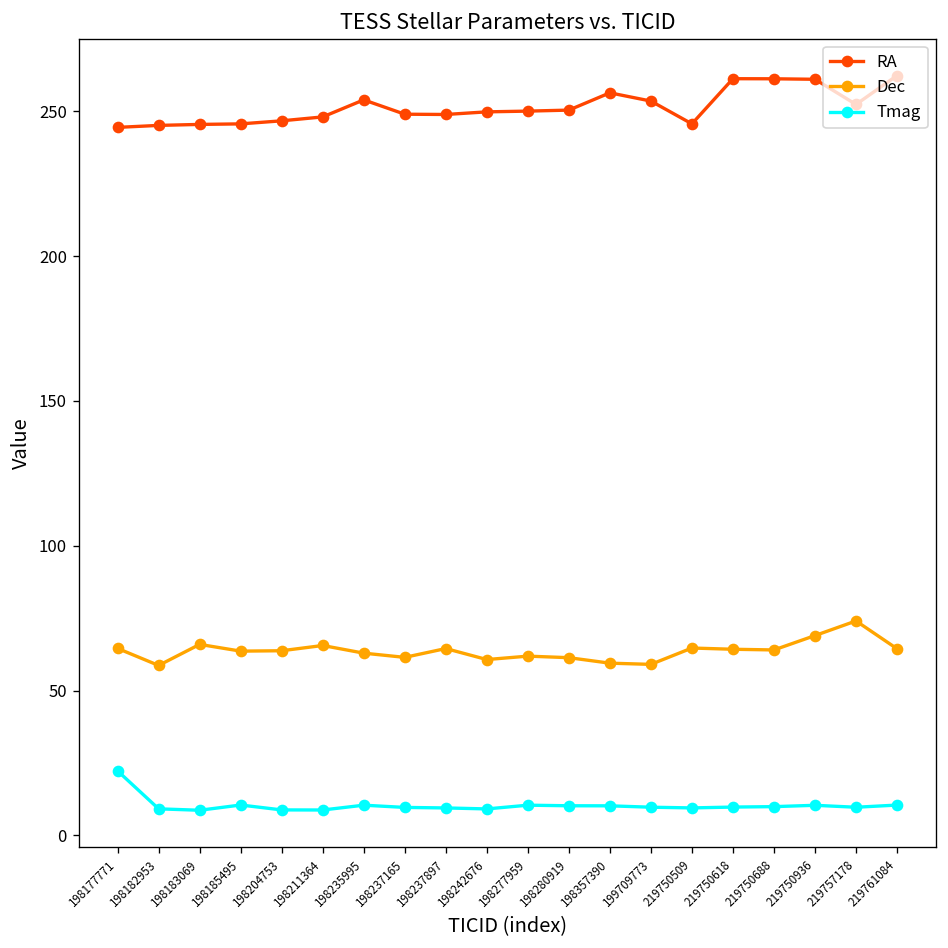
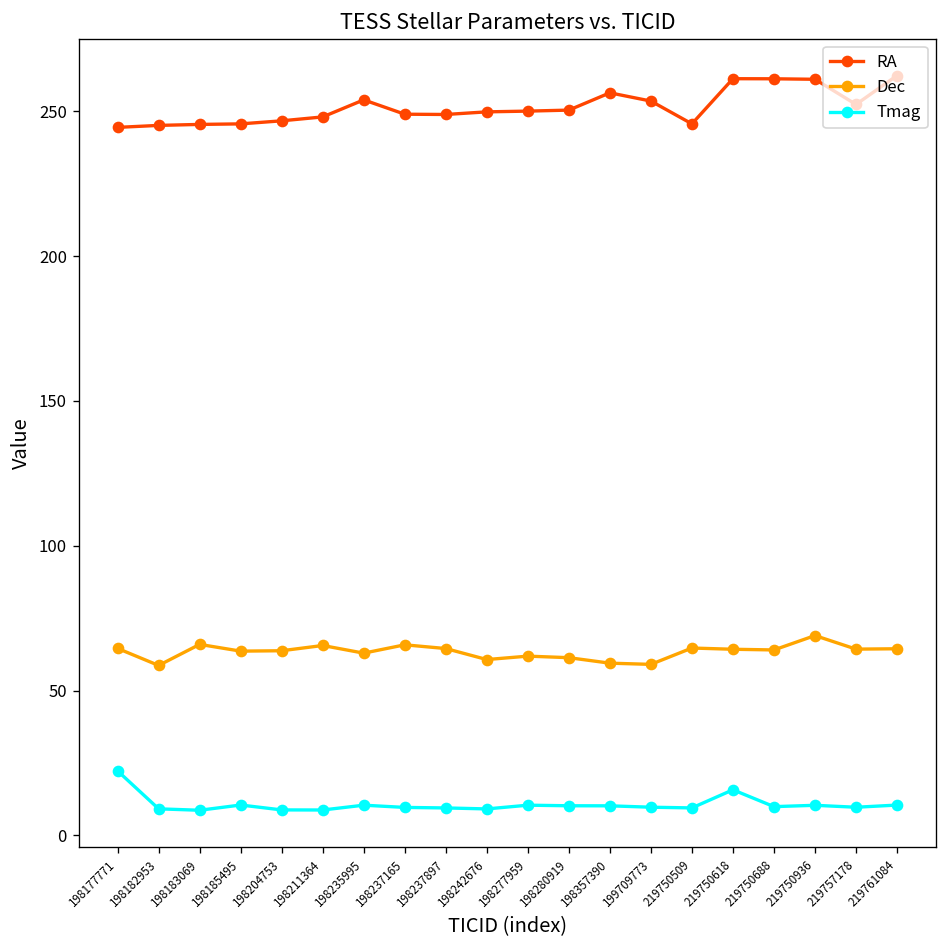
  {
    "RA": {
      "198177771": 244,
      "198182953": 245,
      "198183069": 245,
      "198185495": 246,
      "198204753": 247,
      "198211364": 248,
      "198235995": 254,
      "198237165": 249,
      "198237897": 249,
      "198242676": 250,
      "198277959": 250,
      "198280919": 250,
      "198357390": 256,
      "199709773": 253,
      "219750509": 246,
      "219750618": 261,
      "219750688": 261,
      "219750936": 261
    },
    "Dec": {
      "198177771": 65,
      "198182953": 59,
      "198183069": 66,
      "198185495": 64,
      "198204753": 64,
      "198211364": 66,
      "198235995": 63,
-     "198237165": 61,
+     "198237165": 66,
      "198237897": 65,
      "198242676": 61,
      "198277959": 62,
      "198280919": 61,
      "198357390": 59,
      "199709773": 59,
      "219750509": 65,
      "219750618": 64,
      "219750688": 64,
      "219750936": 69,
-     "219757178": 74,
+     "219757178": 64,
      "219761084": 64
    },
    "Tmag": {
      "198177771": 22,
      "198182953": 9,
      "198183069": 9,
      "198185495": 10,
      "198204753": 9,
      "198211364": 9,
      "198235995": 10,
      "198237165": 10,
      "198237897": 9,
      "198242676": 9,
      "198277959": 10,
      "198280919": 10,
      "198357390": 10,
      "199709773": 10,
      "219750509": 9,
-     "219750618": 10,
+     "219750618": 16,
      "219750688": 10,
      "219750936": 10,
      "219757178": 10,
      "219761084": 10
    }
  }
